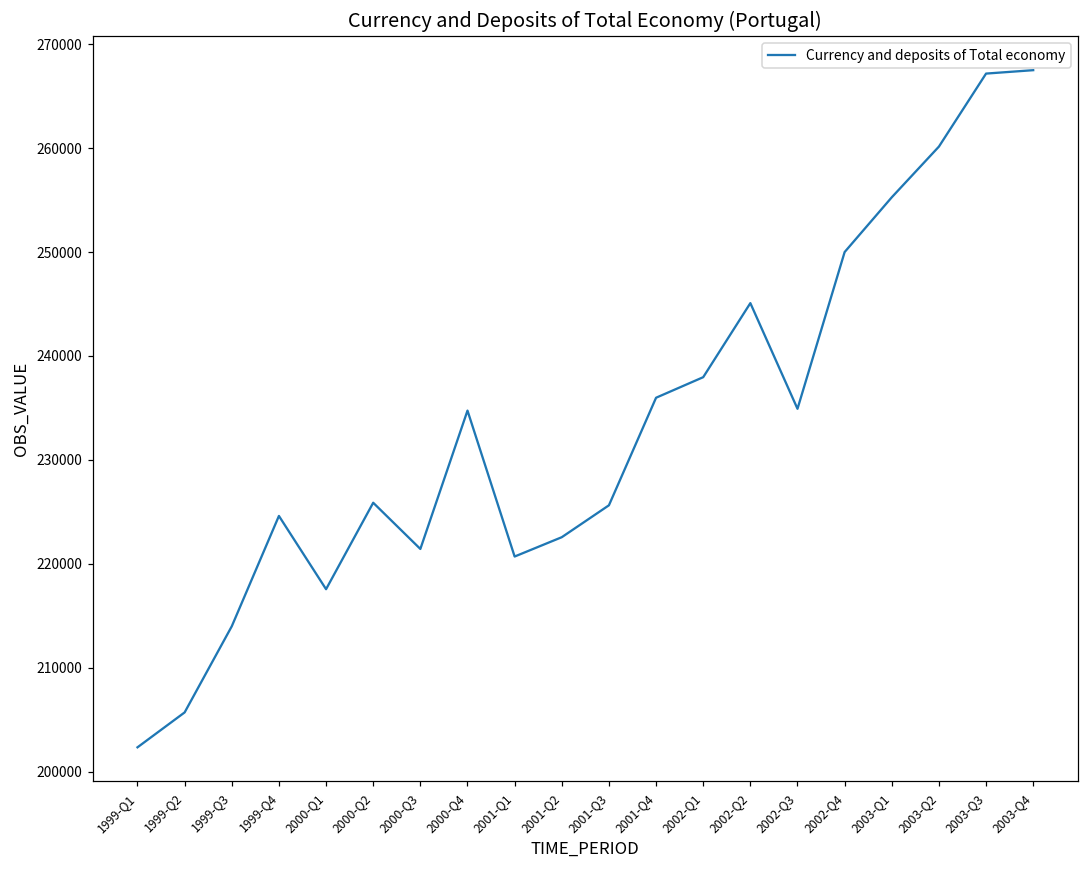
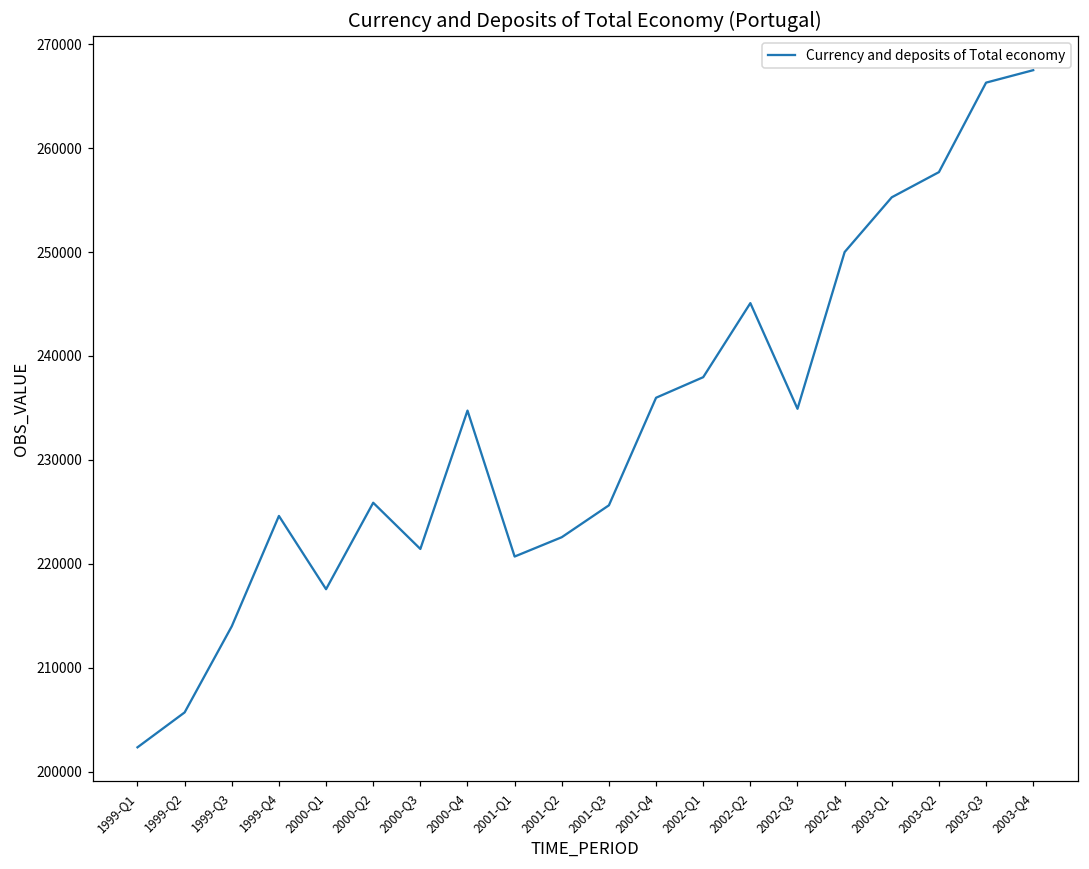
  {
    "1999-Q1": 202000,
    "1999-Q2": 206000,
    "1999-Q3": 214000,
    "1999-Q4": 225000,
    "2000-Q1": 218000,
    "2000-Q2": 226000,
    "2000-Q3": 221000,
    "2000-Q4": 235000,
    "2001-Q1": 221000,
    "2001-Q2": 223000,
    "2001-Q3": 226000,
    "2001-Q4": 236000,
    "2002-Q1": 238000,
    "2002-Q2": 245000,
    "2002-Q3": 235000,
    "2002-Q4": 250000,
    "2003-Q1": 255000,
-   "2003-Q2": 260000,
-   "2003-Q3": 267000,
+   "2003-Q2": 258000,
+   "2003-Q3": 266000,
    "2003-Q4": 267000
  }
